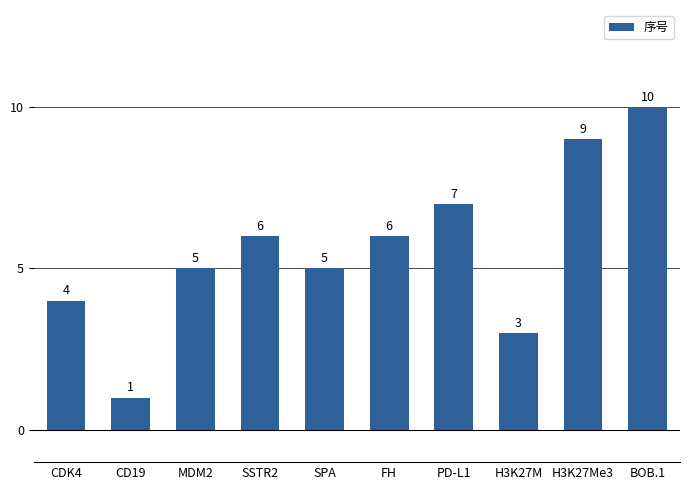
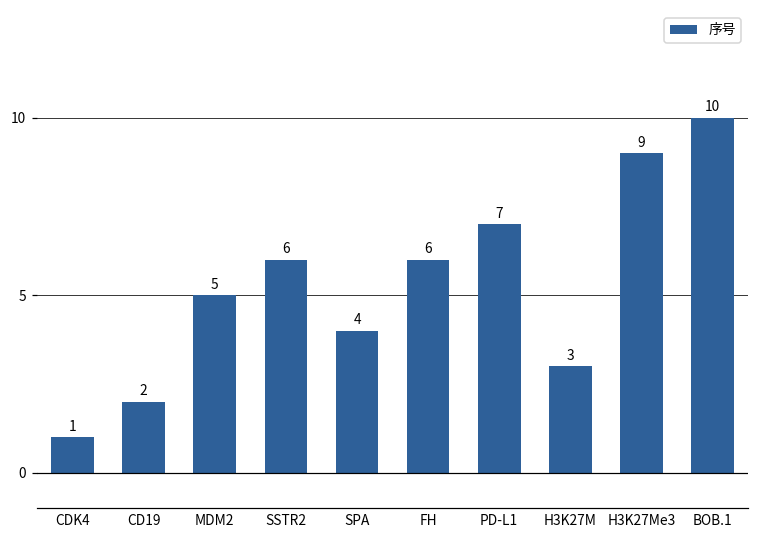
  {
-   "CDK4": 4,
-   "CD19": 1,
+   "CDK4": 1,
+   "CD19": 2,
    "MDM2": 5,
    "SSTR2": 6,
-   "SPA": 5,
+   "SPA": 4,
    "FH": 6,
    "PD-L1": 7,
    "H3K27M": 3,
    "H3K27Me3": 9,
    "BOB.1": 10
  }
